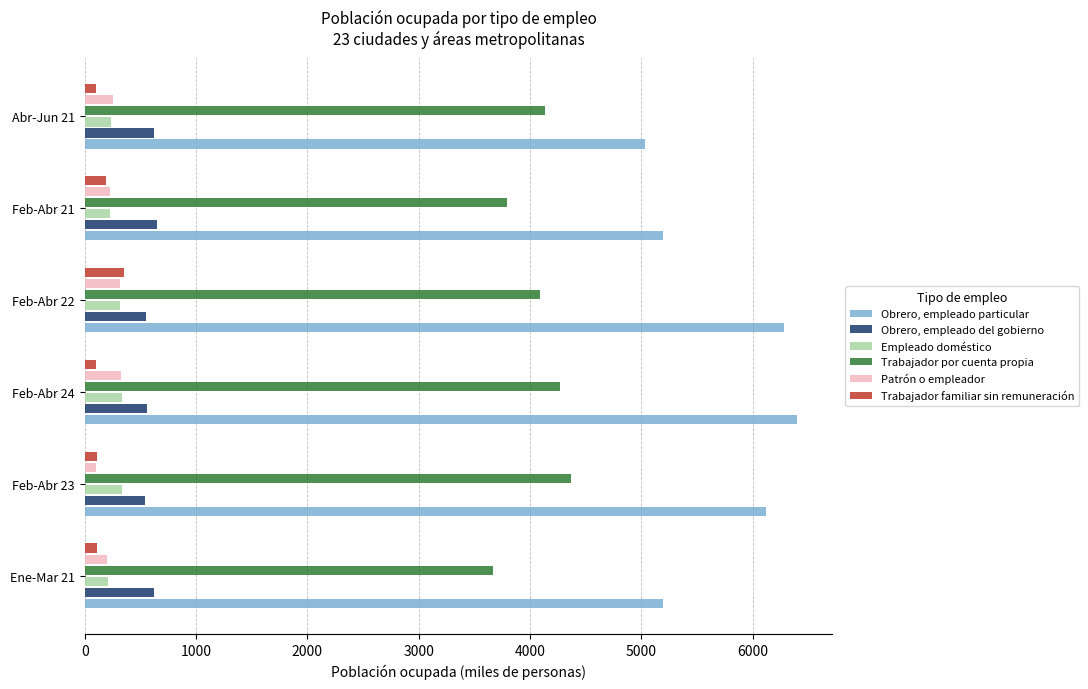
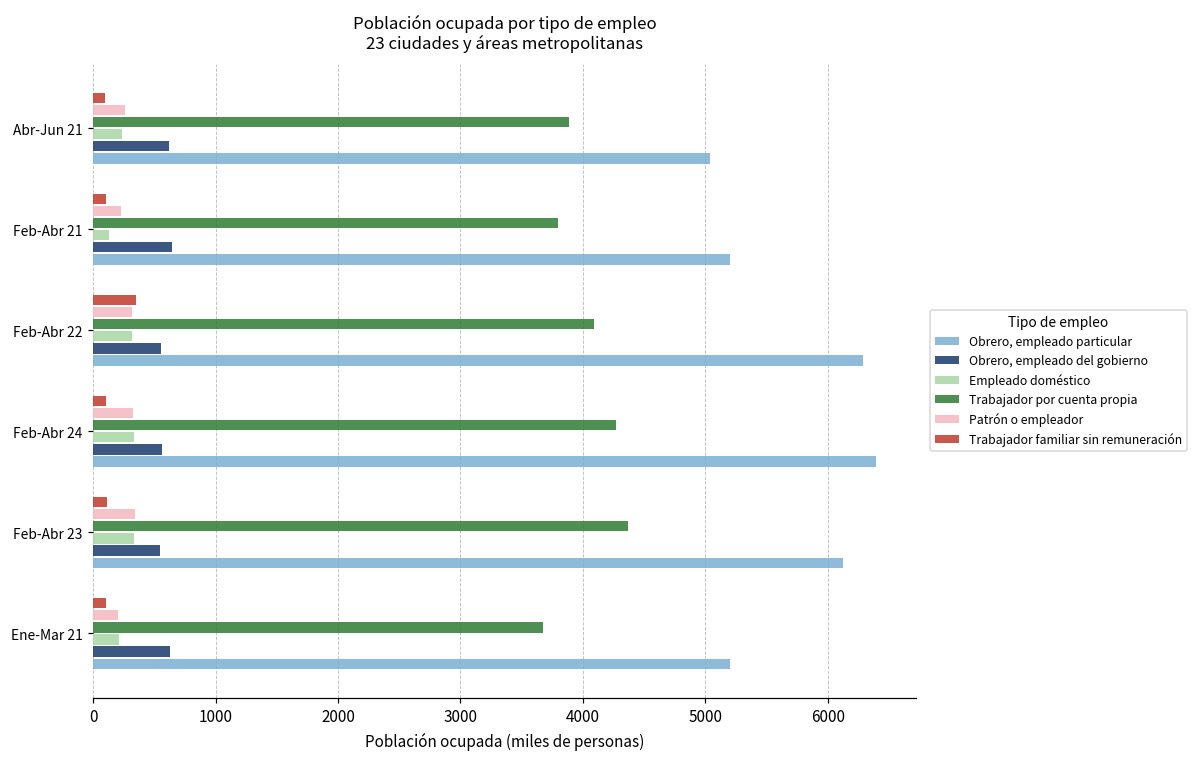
  {
    "Obrero, empleado particular": {
      "Abr-Jun 21": 5040,
      "Feb-Abr 21": 5200,
      "Feb-Abr 22": 6290,
      "Feb-Abr 24": 6400,
      "Feb-Abr 23": 6120,
      "Ene-Mar 21": 5200
    },
    "Obrero, empleado del gobierno": {
      "Abr-Jun 21": 620,
      "Feb-Abr 21": 650,
      "Feb-Abr 22": 550,
      "Feb-Abr 24": 560,
      "Feb-Abr 23": 540,
      "Ene-Mar 21": 620
    },
    "Empleado doméstico": {
      "Abr-Jun 21": 230,
-     "Feb-Abr 21": 220,
+     "Feb-Abr 21": 130,
      "Feb-Abr 22": 320,
      "Feb-Abr 24": 340,
      "Feb-Abr 23": 340,
      "Ene-Mar 21": 210
    },
    "Trabajador por cuenta propia": {
-     "Abr-Jun 21": 4130,
+     "Abr-Jun 21": 3890,
      "Feb-Abr 21": 3790,
      "Feb-Abr 22": 4090,
      "Feb-Abr 24": 4270,
      "Feb-Abr 23": 4360,
      "Ene-Mar 21": 3670
    },
    "Patrón o empleador": {
      "Abr-Jun 21": 260,
      "Feb-Abr 21": 230,
      "Feb-Abr 22": 320,
      "Feb-Abr 24": 320,
-     "Feb-Abr 23": 110,
+     "Feb-Abr 23": 340,
      "Ene-Mar 21": 200
    },
    "Trabajador familiar sin remuneración": {
      "Abr-Jun 21": 100,
-     "Feb-Abr 21": 190,
+     "Feb-Abr 21": 110,
      "Feb-Abr 22": 350,
      "Feb-Abr 24": 110,
      "Feb-Abr 23": 110,
      "Ene-Mar 21": 110
    }
  }
